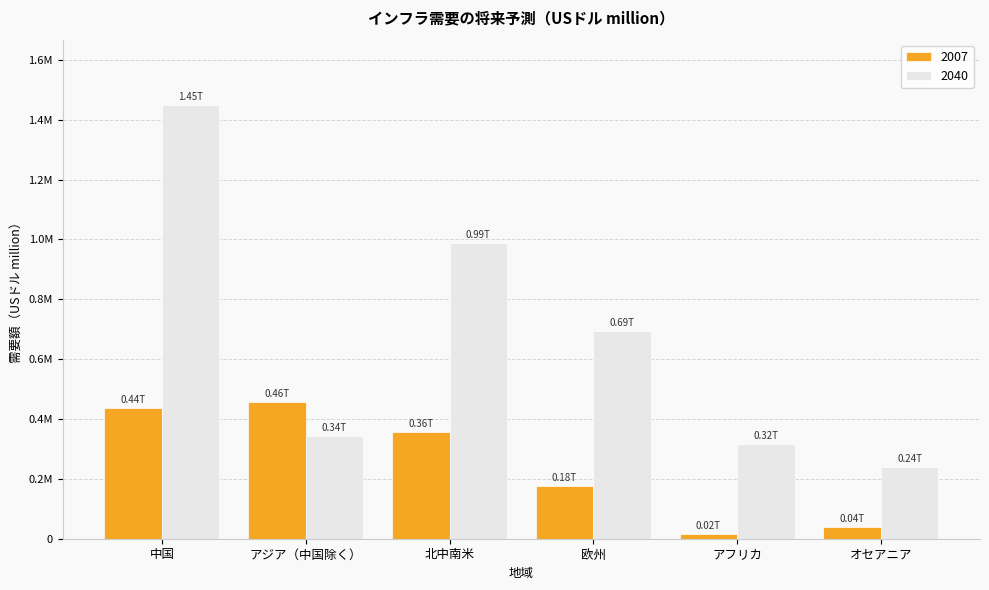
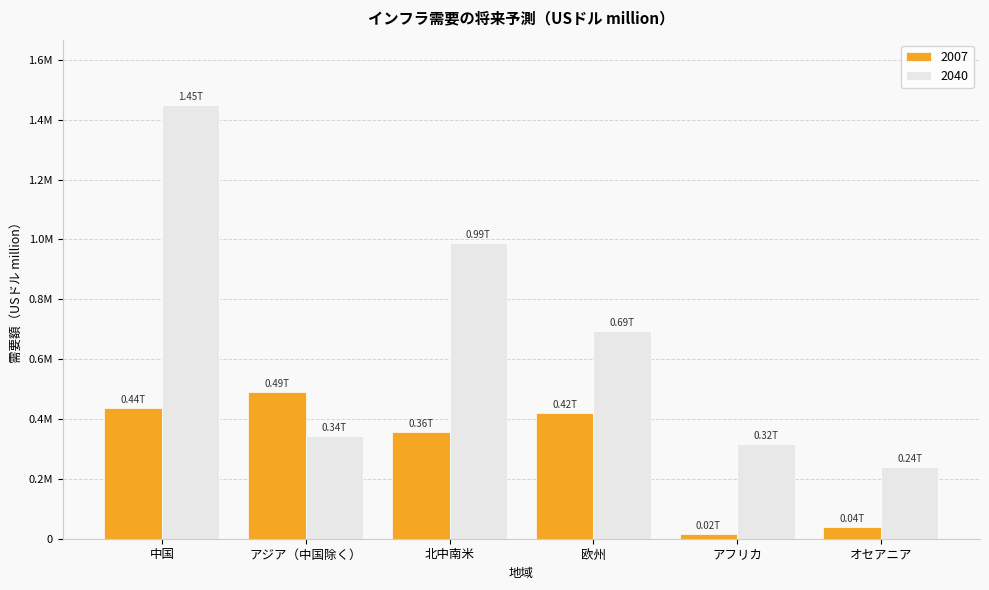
  {
    "2007": {
      "中国": "0.44T",
-     "アジア（中国除く）": "0.46T",
+     "アジア（中国除く）": "0.49T",
      "北中南米": "0.36T",
-     "欧州": "0.18T",
+     "欧州": "0.42T",
      "アフリカ": "0.02T",
      "オセアニア": "0.04T"
    },
    "2040": {
      "中国": "1.45T",
      "アジア（中国除く）": "0.34T",
      "北中南米": "0.99T",
      "欧州": "0.69T",
      "アフリカ": "0.32T",
      "オセアニア": "0.24T"
    }
  }
